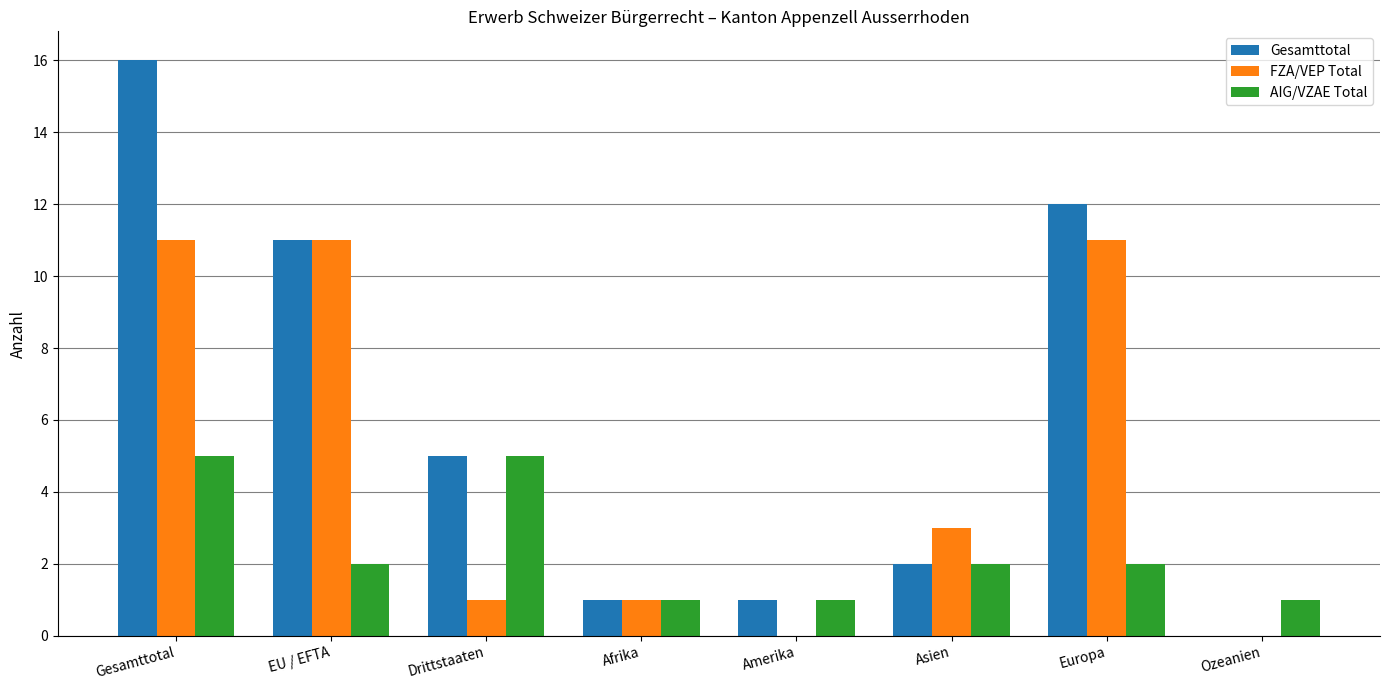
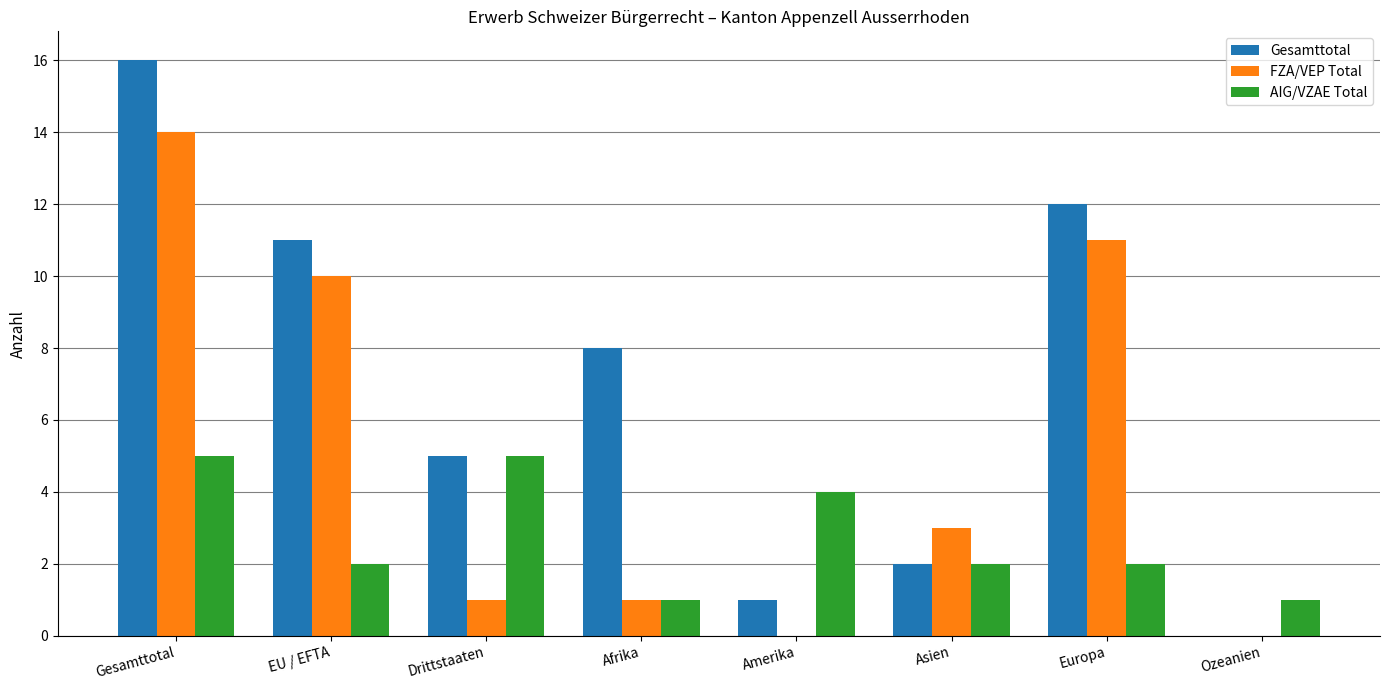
  {
    "Gesamttotal": {
      "Gesamttotal": 16,
      "EU / EFTA": 11,
      "Drittstaaten": 5,
-     "Afrika": 1,
+     "Afrika": 8,
      "Amerika": 1,
      "Asien": 2,
      "Europa": 12,
      "Ozeanien": 0
    },
    "FZA/VEP Total": {
-     "Gesamttotal": 11,
-     "EU / EFTA": 11,
+     "Gesamttotal": 14,
+     "EU / EFTA": 10,
      "Drittstaaten": 1,
      "Afrika": 1,
      "Amerika": 0,
      "Asien": 3,
      "Europa": 11,
      "Ozeanien": 0
    },
    "AIG/VZAE Total": {
      "Gesamttotal": 5,
      "EU / EFTA": 2,
      "Drittstaaten": 5,
      "Afrika": 1,
-     "Amerika": 1,
+     "Amerika": 4,
      "Asien": 2,
      "Europa": 2,
      "Ozeanien": 1
    }
  }
